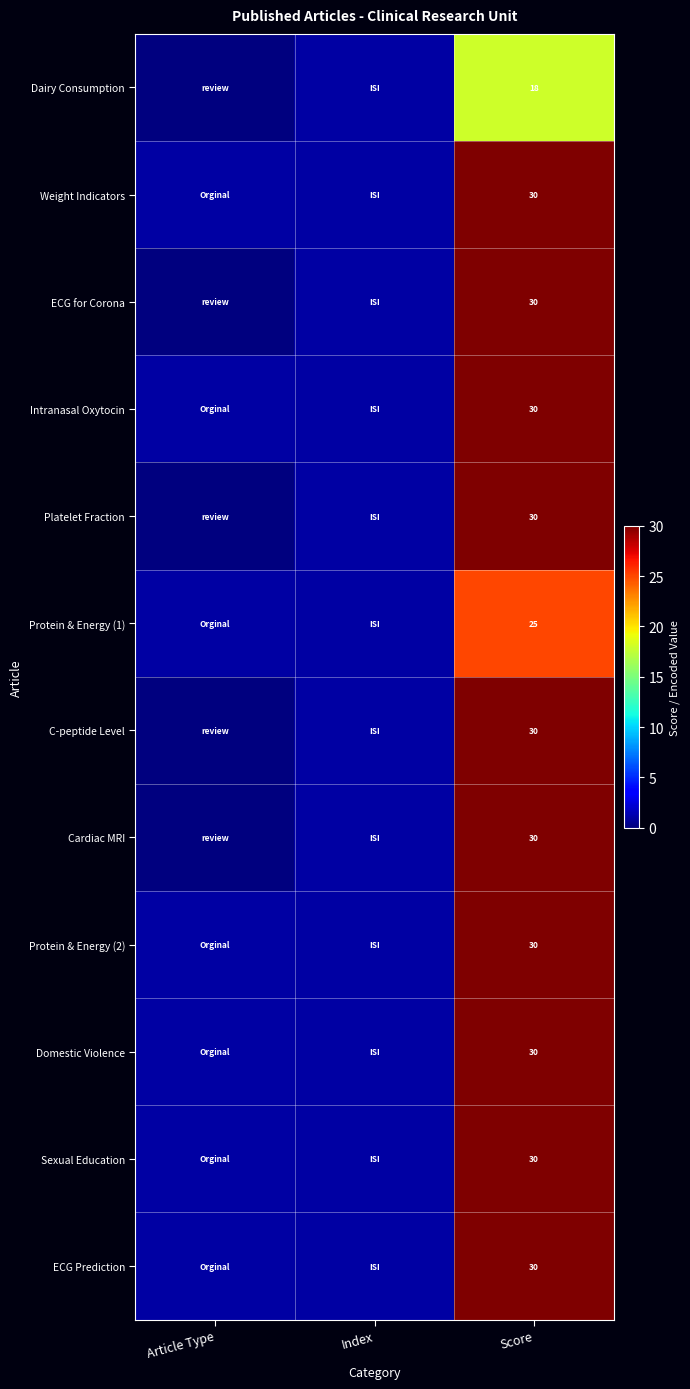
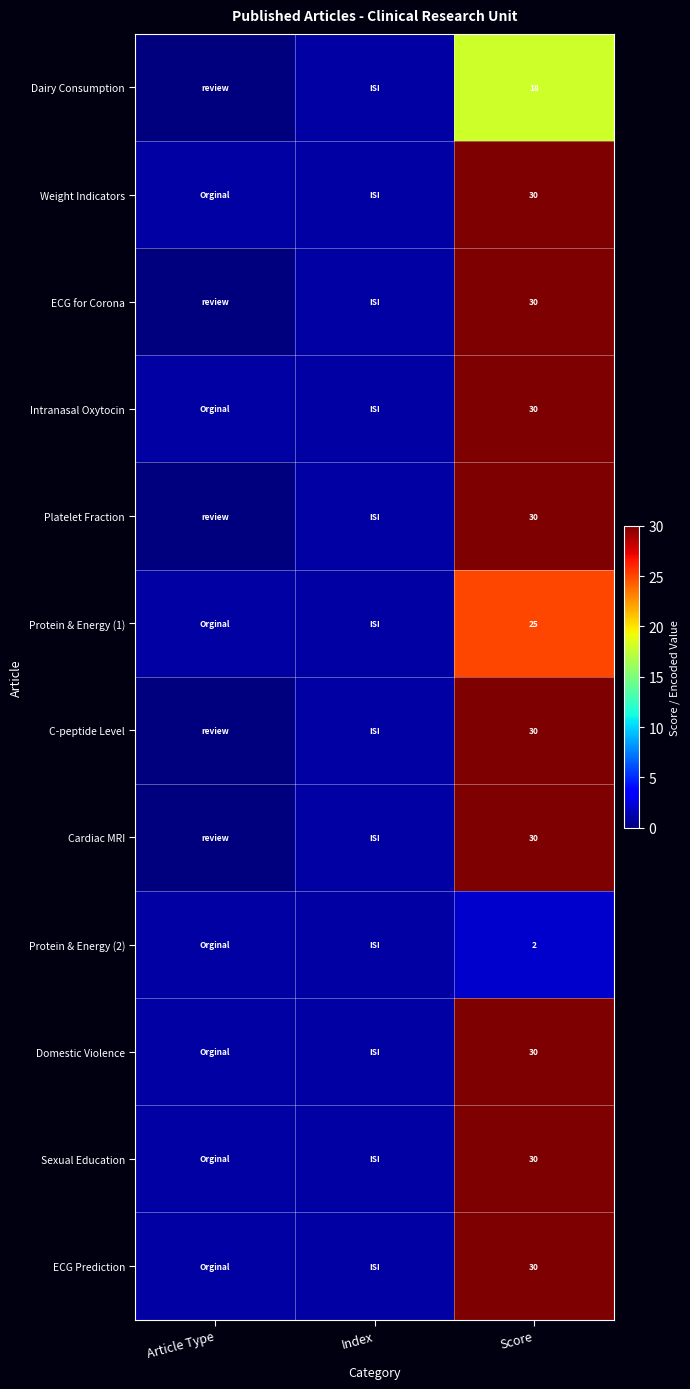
  {
    "Dairy Consumption": {
      "Score": 18
    },
    "Weight Indicators": {
      "Score": 30
    },
    "ECG for Corona": {
      "Score": 30
    },
    "Intranasal Oxytocin": {
      "Score": 30
    },
    "Platelet Fraction": {
      "Score": 30
    },
    "Protein & Energy (1)": {
      "Score": 25
    },
    "C-peptide Level": {
      "Score": 30
    },
    "Cardiac MRI": {
      "Score": 30
    },
    "Protein & Energy (2)": {
-     "Score": 30
+     "Score": 2
    },
    "Domestic Violence": {
      "Score": 30
    },
    "Sexual Education": {
      "Score": 30
    },
    "ECG Prediction": {
      "Score": 30
    }
  }
